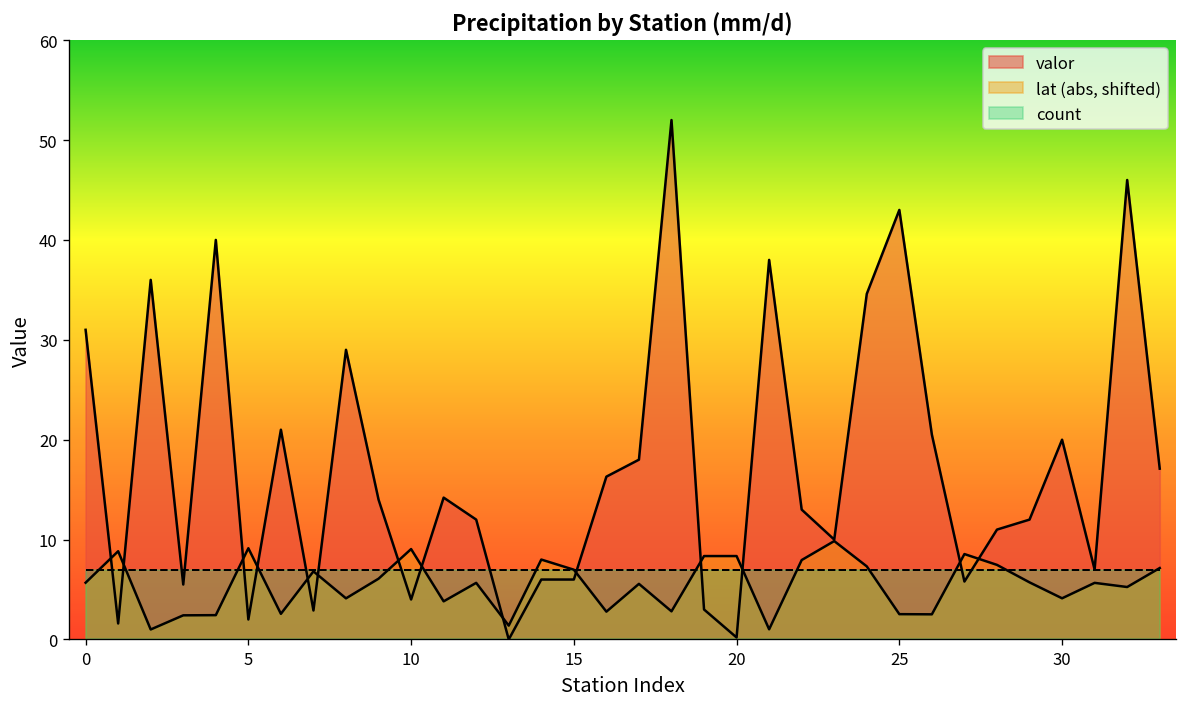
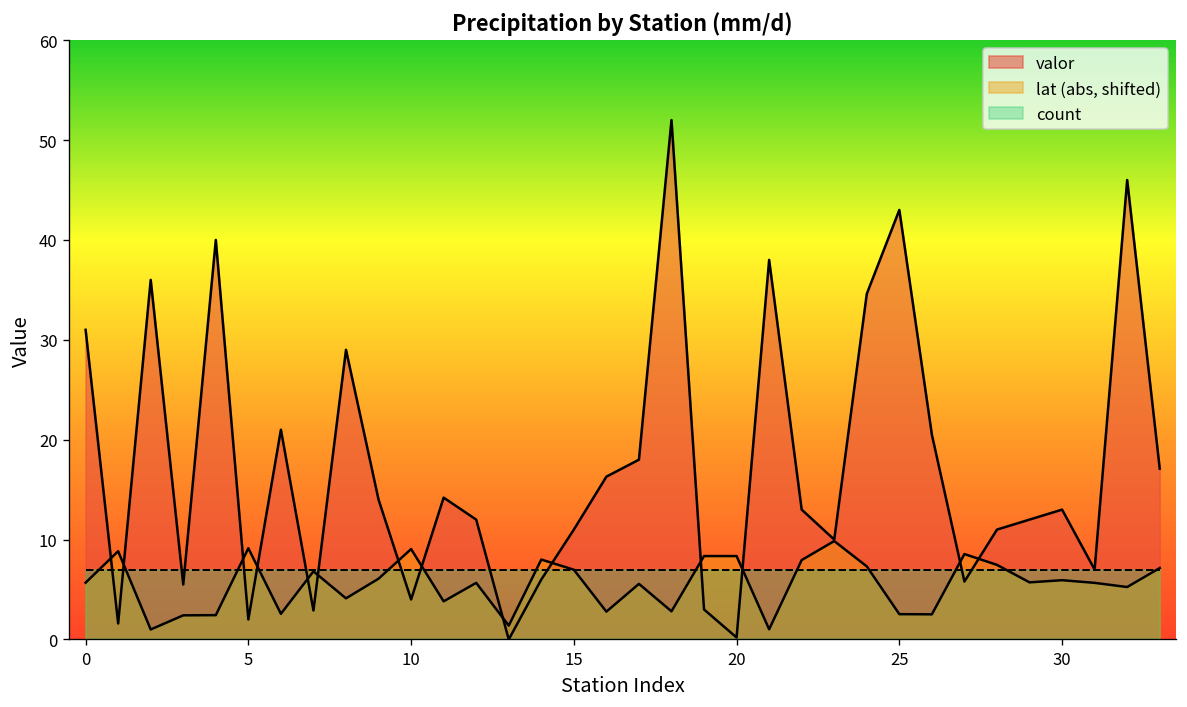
  {
    "valor": {
      "0": 31,
      "5": 2,
      "10": 4,
-     "15": 6,
+     "15": 11,
      "20": 0,
      "25": 43,
-     "30": 20
+     "30": 13
    },
    "lat (abs, shifted)": {
      "0": 6,
      "5": 9,
      "10": 9,
      "20": 8,
      "25": 3,
-     "30": 4
+     "30": 6
    },
    "count": {
      "0": 7,
      "5": 7,
      "10": 7,
      "20": 7,
      "25": 7,
      "30": 7
    }
  }
